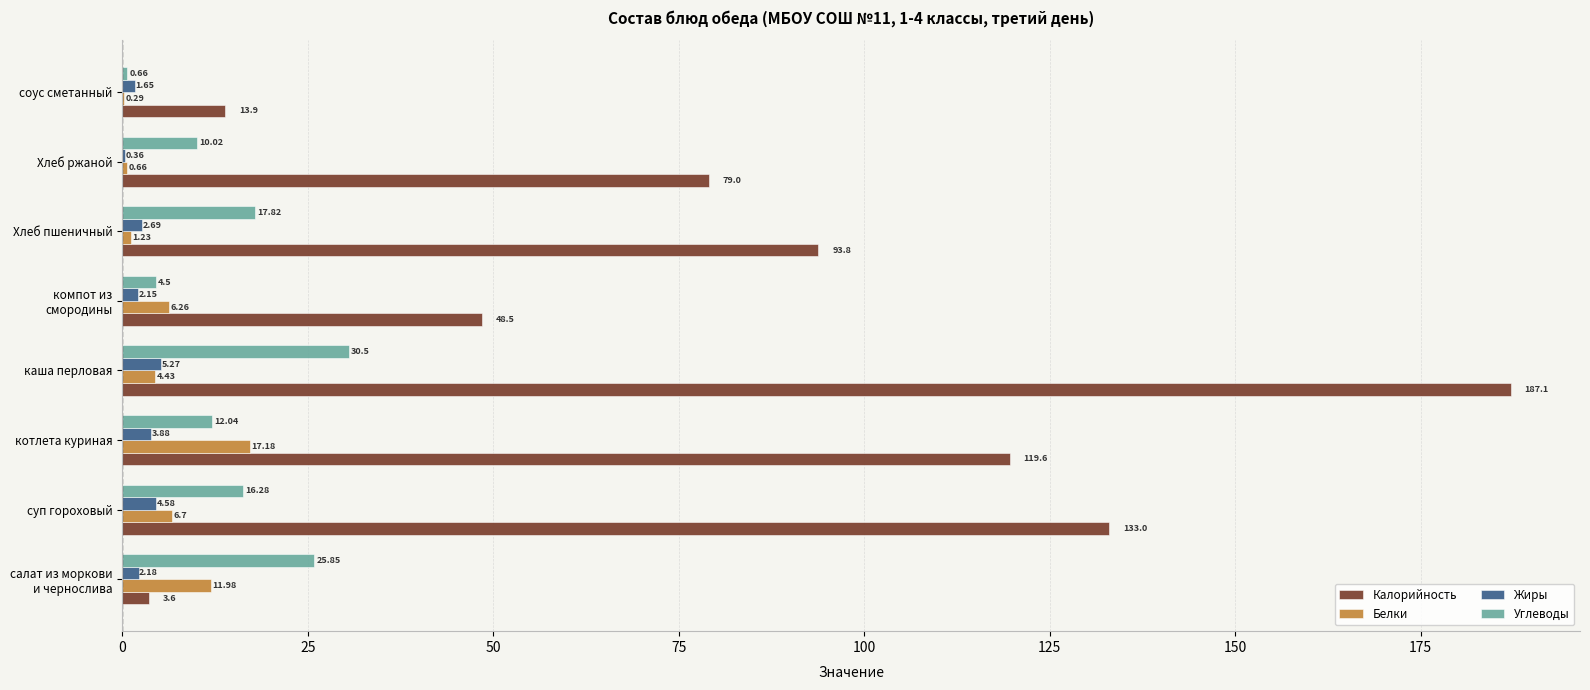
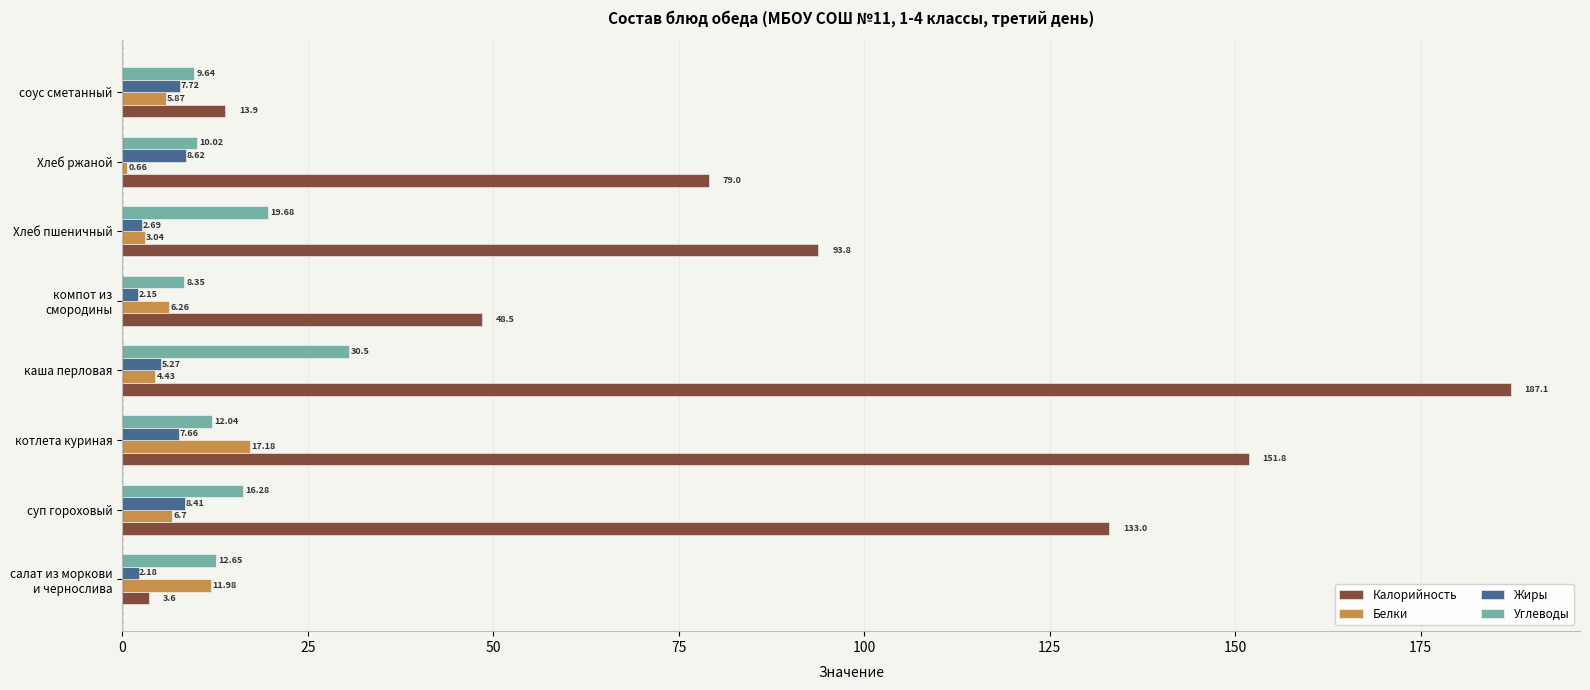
  {
    "Калорийность": {
      "соус сметанный": 13.9,
      "Хлеб ржаной": 79.0,
      "Хлеб пшеничный": 93.8,
      "компот из смородины": 48.5,
      "каша перловая": 187.1,
-     "котлета куриная": 119.6,
+     "котлета куриная": 151.8,
      "суп гороховый": 133.0,
      "салат из моркови и чернослива": 3.6
    },
    "Белки": {
-     "соус сметанный": 0.29,
+     "соус сметанный": 5.87,
      "Хлеб ржаной": 0.66,
-     "Хлеб пшеничный": 1.23,
+     "Хлеб пшеничный": 3.04,
      "компот из смородины": 6.26,
      "каша перловая": 4.43,
      "котлета куриная": 17.18,
      "суп гороховый": 6.7,
      "салат из моркови и чернослива": 11.98
    },
    "Жиры": {
-     "соус сметанный": 1.65,
-     "Хлеб ржаной": 0.36,
+     "соус сметанный": 7.72,
+     "Хлеб ржаной": 8.62,
      "Хлеб пшеничный": 2.69,
      "компот из смородины": 2.15,
      "каша перловая": 5.27,
-     "котлета куриная": 3.88,
-     "суп гороховый": 4.58,
+     "котлета куриная": 7.66,
+     "суп гороховый": 8.41,
      "салат из моркови и чернослива": 2.18
    },
    "Углеводы": {
-     "соус сметанный": 0.66,
+     "соус сметанный": 9.64,
      "Хлеб ржаной": 10.02,
-     "Хлеб пшеничный": 17.82,
-     "компот из смородины": 4.5,
+     "Хлеб пшеничный": 19.68,
+     "компот из смородины": 8.35,
      "каша перловая": 30.5,
      "котлета куриная": 12.04,
      "суп гороховый": 16.28,
-     "салат из моркови и чернослива": 25.85
+     "салат из моркови и чернослива": 12.65
    }
  }
